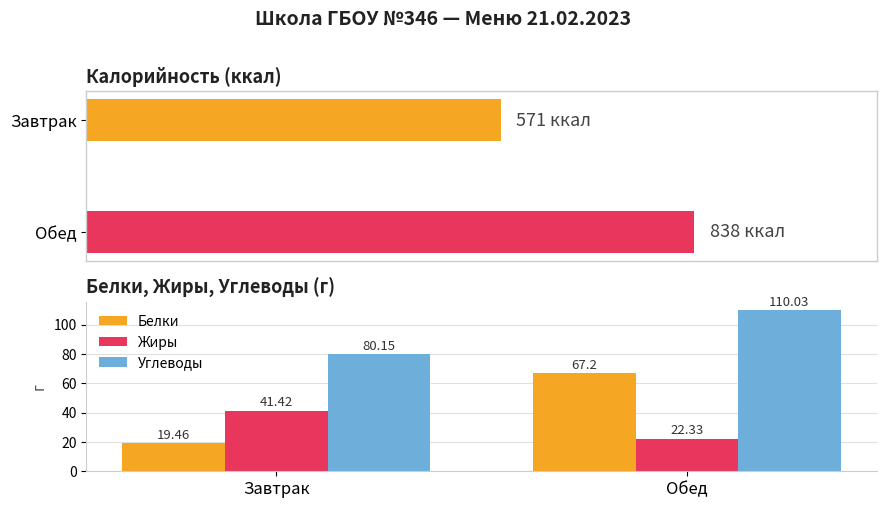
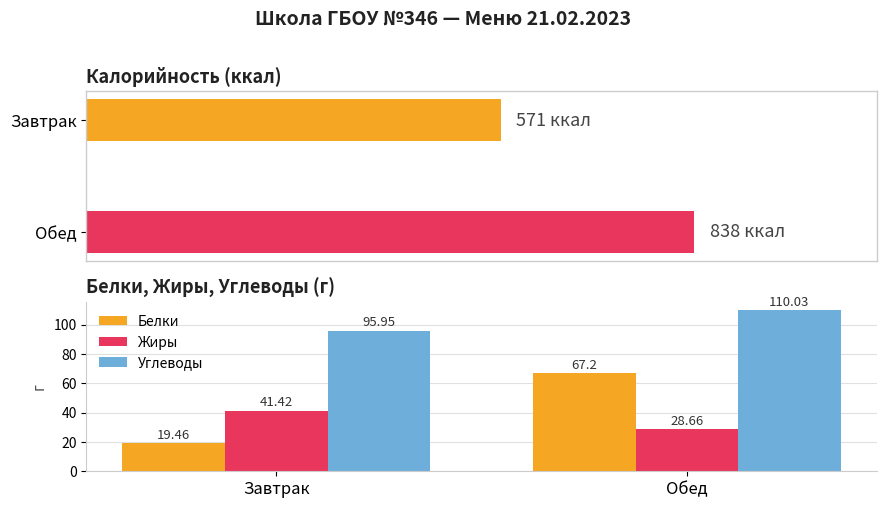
  {
    "Калорийность (ккал)": {
      "Завтрак": 571,
      "Обед": 838
    },
    "Белки, Жиры, Углеводы (г)": {
      "Белки": {
        "Завтрак": 19.46,
        "Обед": 67.2
      },
      "Жиры": {
        "Завтрак": 41.42,
-       "Обед": 22.33
+       "Обед": 28.66
      },
      "Углеводы": {
-       "Завтрак": 80.15,
+       "Завтрак": 95.95,
        "Обед": 110.03
      }
    }
  }
